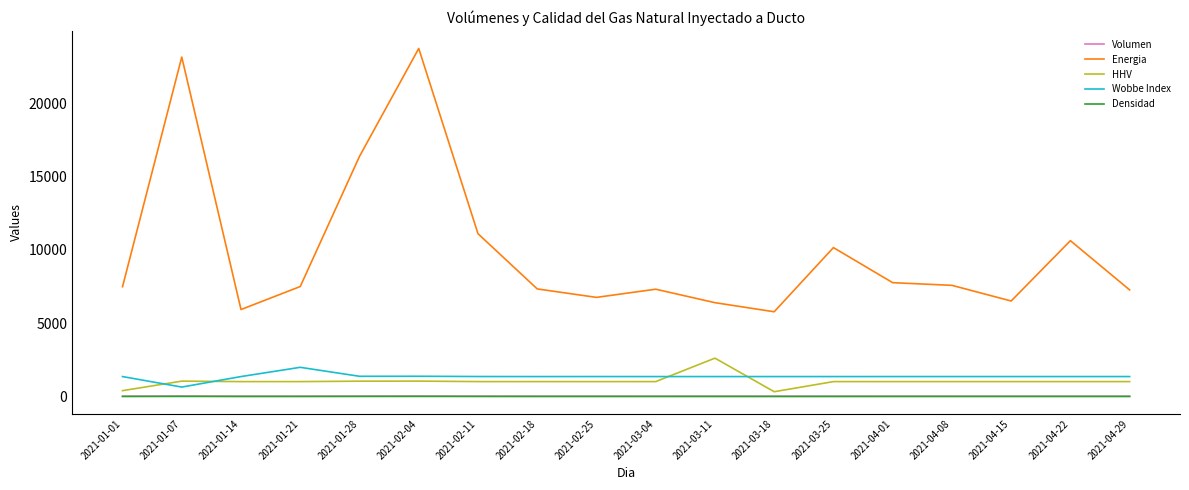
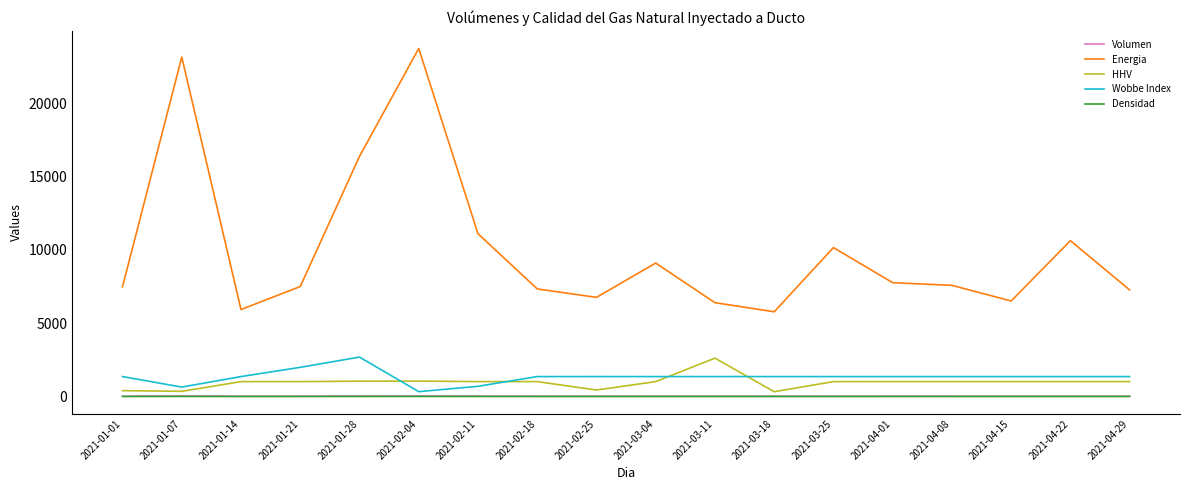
  {
    "Densidad": {
      "2021-01-01": 0,
      "2021-01-07": 0,
      "2021-01-14": 0,
      "2021-01-21": 0,
      "2021-01-28": 0,
      "2021-02-04": 0,
      "2021-02-11": 0,
      "2021-02-18": 0,
      "2021-02-25": 0,
      "2021-03-04": 0,
      "2021-03-11": 0,
      "2021-03-18": 0,
      "2021-03-25": 0,
      "2021-04-01": 0,
      "2021-04-08": 0,
      "2021-04-15": 0,
      "2021-04-22": 0,
      "2021-04-29": 0
    },
    "Energia": {
      "2021-01-01": 7500,
      "2021-01-07": 23100,
      "2021-01-14": 5900,
      "2021-01-21": 7500,
      "2021-01-28": 16400,
      "2021-02-04": 23700,
      "2021-02-11": 11100,
      "2021-02-18": 7300,
      "2021-02-25": 6800,
-     "2021-03-04": 7300,
+     "2021-03-04": 9100,
      "2021-03-11": 6400,
      "2021-03-18": 5800,
      "2021-03-25": 10100,
      "2021-04-01": 7800,
      "2021-04-08": 7600,
      "2021-04-15": 6500,
      "2021-04-22": 10600,
      "2021-04-29": 7300
    },
    "HHV": {
      "2021-01-01": 400,
-     "2021-01-07": 1000,
+     "2021-01-07": 300,
      "2021-01-14": 1000,
      "2021-01-21": 1000,
      "2021-01-28": 1000,
      "2021-02-04": 1000,
      "2021-02-11": 1000,
      "2021-02-18": 1000,
-     "2021-02-25": 1000,
+     "2021-02-25": 400,
      "2021-03-04": 1000,
      "2021-03-11": 2600,
      "2021-03-18": 300,
      "2021-03-25": 1000,
      "2021-04-01": 1000,
      "2021-04-08": 1000,
      "2021-04-15": 1000,
      "2021-04-22": 1000,
      "2021-04-29": 1000
    },
    "Wobbe Index": {
      "2021-01-01": 1400,
      "2021-01-07": 600,
      "2021-01-14": 1400,
      "2021-01-21": 2000,
-     "2021-01-28": 1400,
-     "2021-02-04": 1400,
-     "2021-02-11": 1400,
+     "2021-01-28": 2700,
+     "2021-02-04": 300,
+     "2021-02-11": 700,
      "2021-02-18": 1400,
      "2021-02-25": 1400,
      "2021-03-04": 1400,
      "2021-03-11": 1400,
      "2021-03-18": 1400,
      "2021-03-25": 1400,
      "2021-04-01": 1400,
      "2021-04-08": 1400,
      "2021-04-15": 1400,
      "2021-04-22": 1400,
      "2021-04-29": 1400
    }
  }
